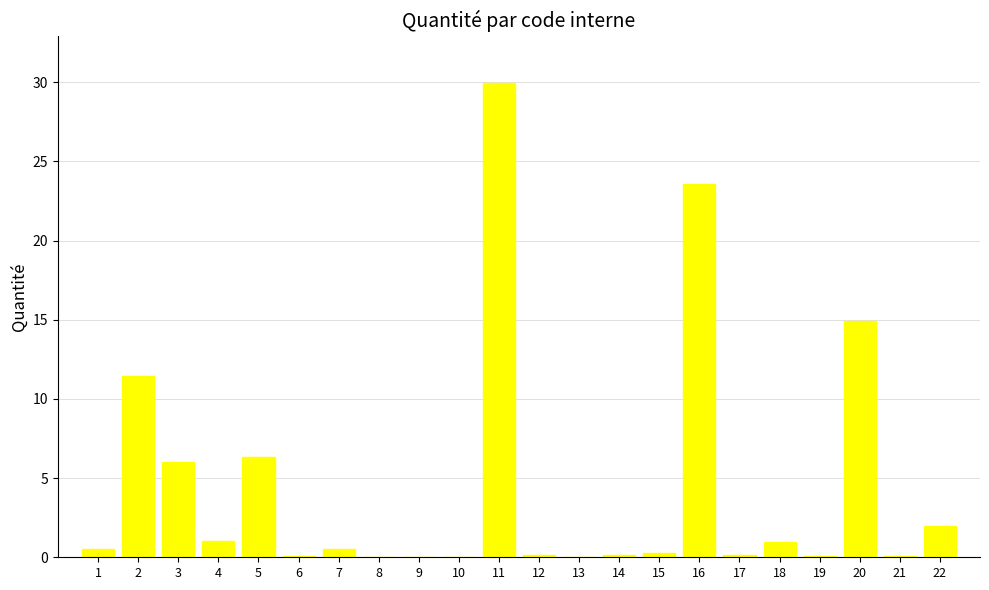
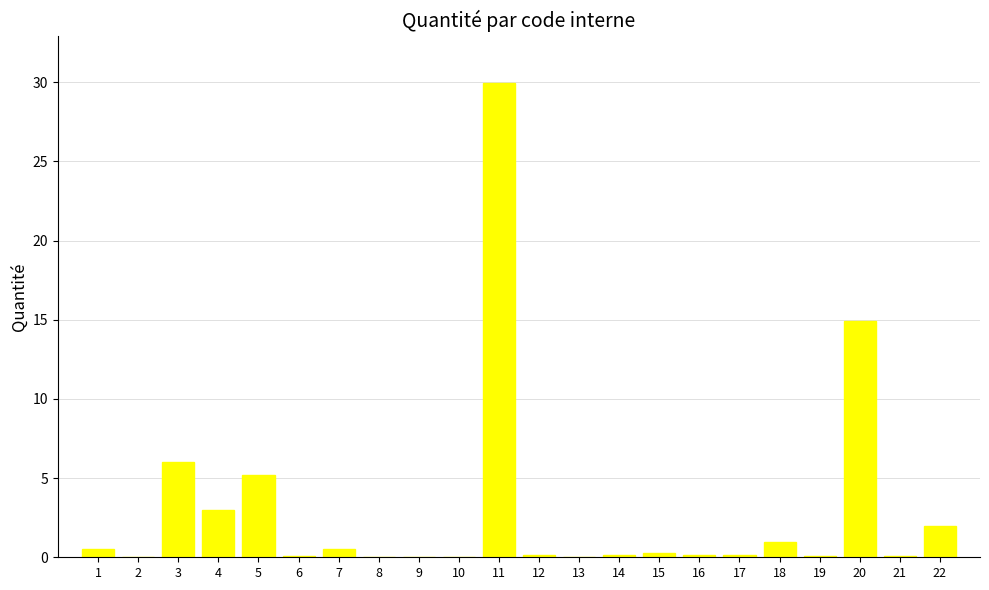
  {
    "1": 0.5,
-   "2": 11.4,
+   "2": 0.0,
    "3": 6.0,
-   "4": 1,
-   "5": 6.3,
+   "4": 3,
+   "5": 5.2,
    "7": 0.5,
    "11": 29.9,
    "15": 0.3,
-   "16": 23.6,
+   "16": 0.1,
    "18": 0.9,
    "20": 14.9,
    "22": 2.0
  }
